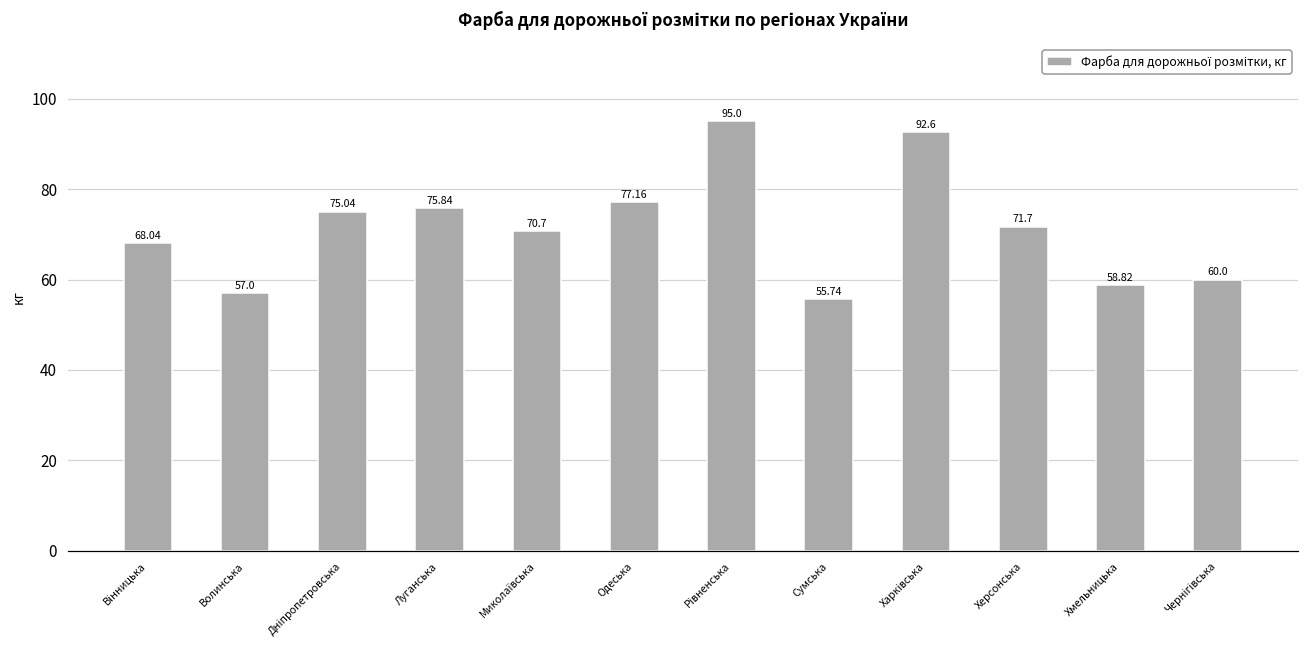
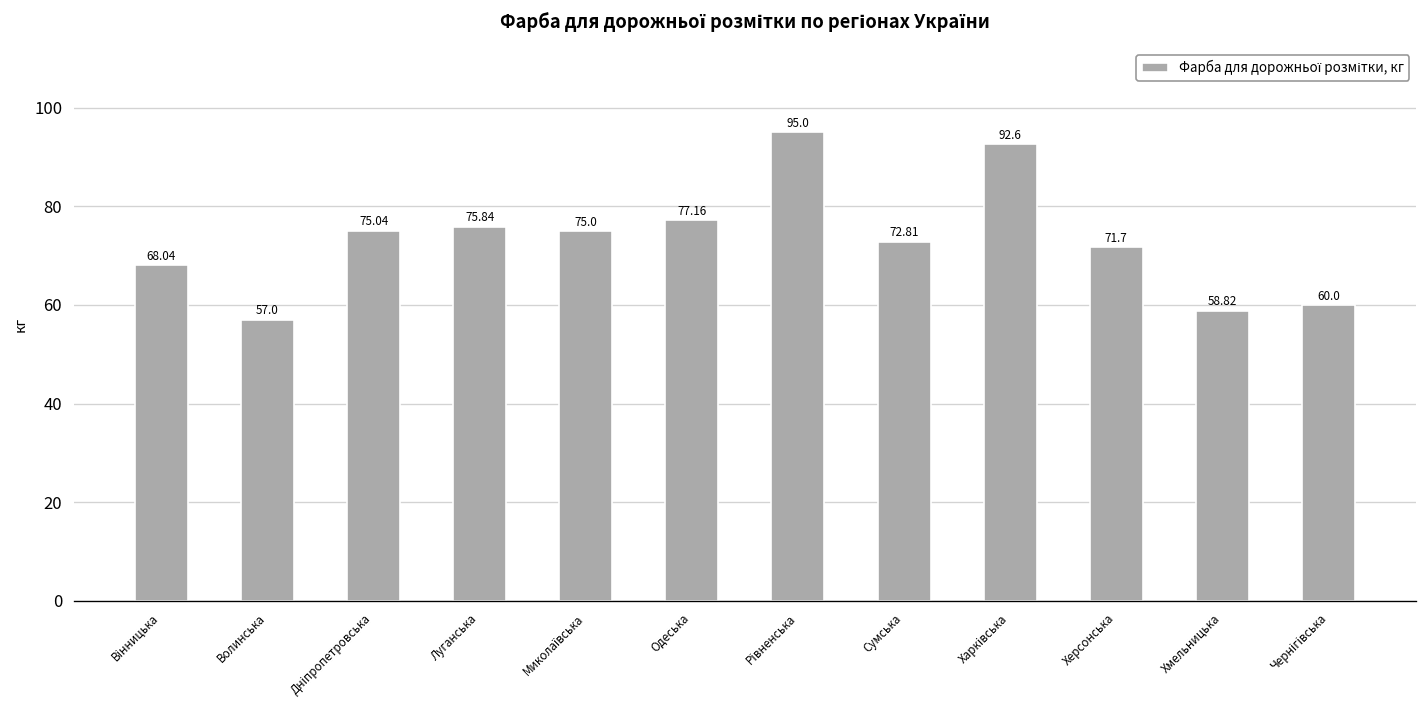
  {
    "Вінницька": 68.04,
    "Волинська": 57.0,
    "Дніпропетровська": 75.04,
    "Луганська": 75.84,
-   "Миколаївська": 70.7,
+   "Миколаївська": 75.0,
    "Одеська": 77.16,
    "Рівненська": 95.0,
-   "Сумська": 55.74,
+   "Сумська": 72.81,
    "Харківська": 92.6,
    "Херсонська": 71.7,
    "Хмельницька": 58.82,
    "Чернігівська": 60.0
  }
